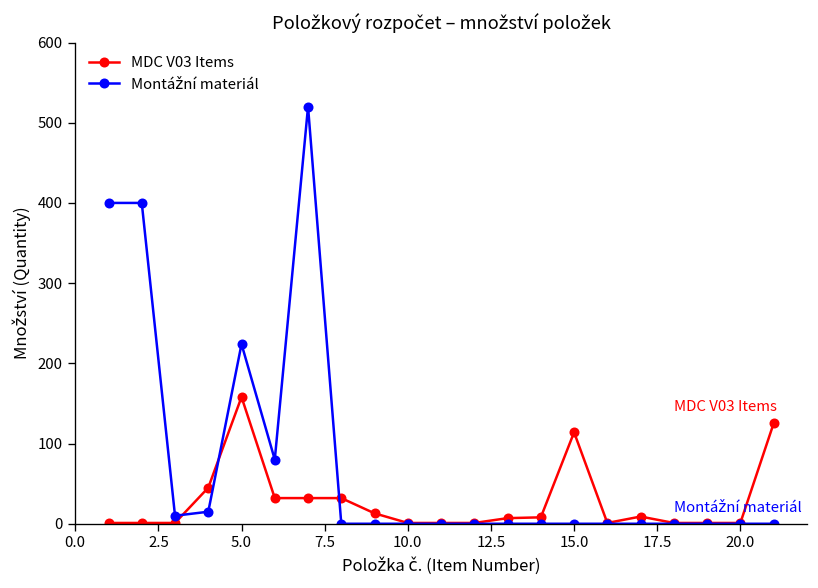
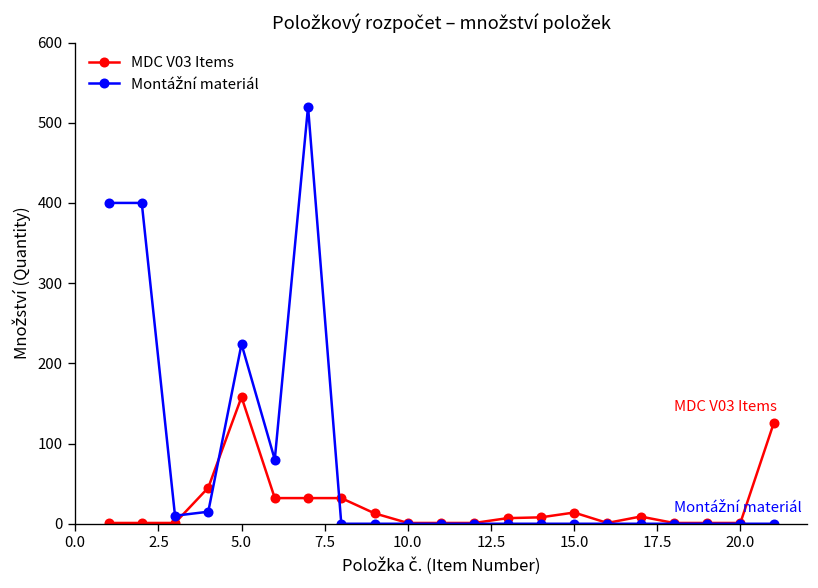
  {
    "MDC V03 Items": {
      "5.0": 160,
-     "15.0": 110
+     "15.0": 10
    },
    "Montážní materiál": {
      "5.0": 220,
      "15.0": 0
    }
  }
